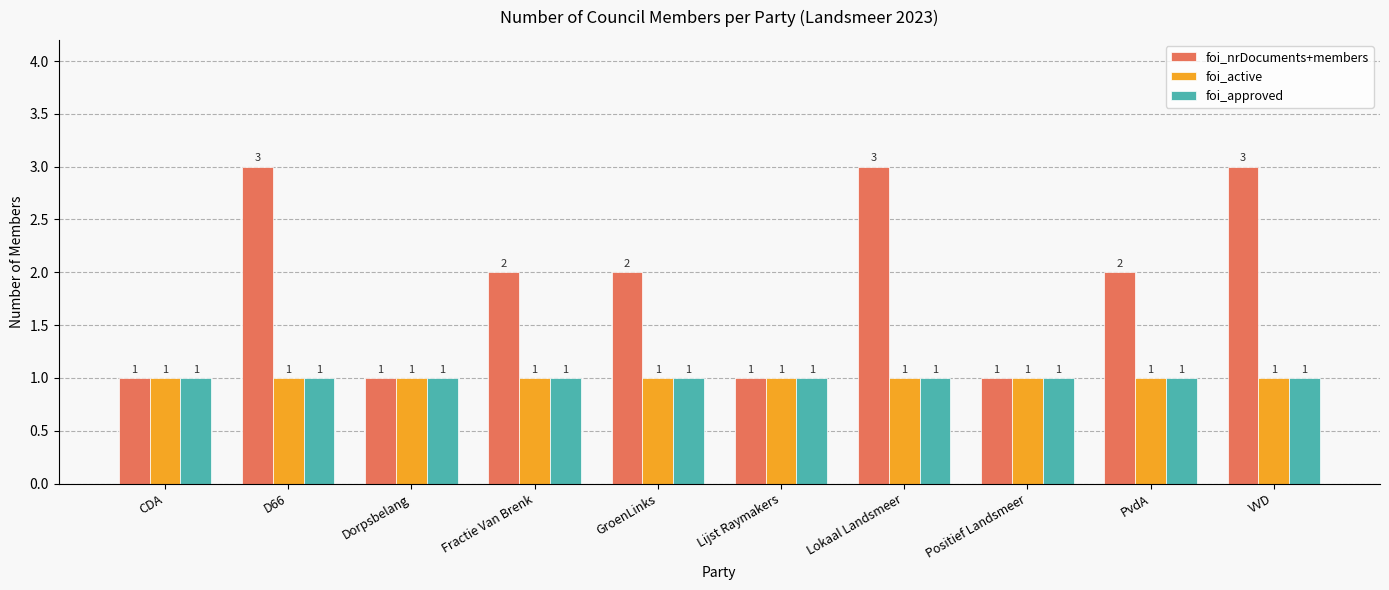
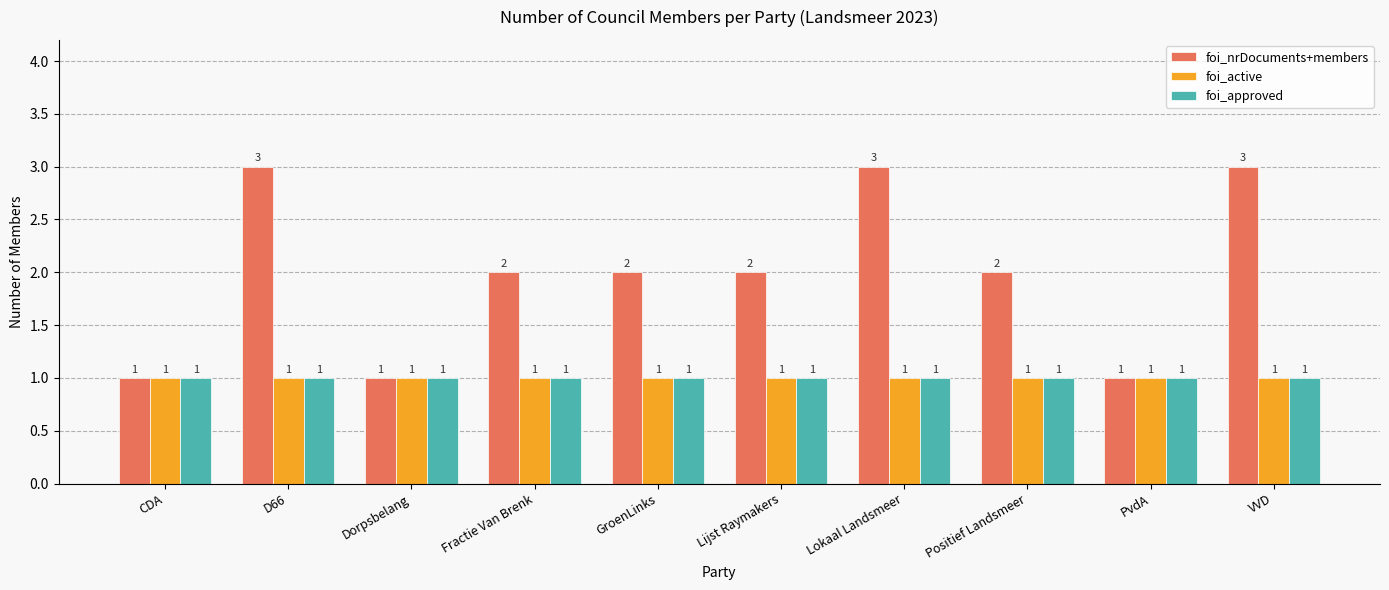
  {
    "foi_nrDocuments+members": {
      "CDA": 1,
      "D66": 3,
      "Dorpsbelang": 1,
      "Fractie Van Brenk": 2,
      "GroenLinks": 2,
-     "Lijst Raymakers": 1,
+     "Lijst Raymakers": 2,
      "Lokaal Landsmeer": 3,
-     "Positief Landsmeer": 1,
-     "PvdA": 2,
+     "Positief Landsmeer": 2,
+     "PvdA": 1,
      "VVD": 3
    },
    "foi_active": {
      "CDA": 1,
      "D66": 1,
      "Dorpsbelang": 1,
      "Fractie Van Brenk": 1,
      "GroenLinks": 1,
      "Lijst Raymakers": 1,
      "Lokaal Landsmeer": 1,
      "Positief Landsmeer": 1,
      "PvdA": 1,
      "VVD": 1
    },
    "foi_approved": {
      "CDA": 1,
      "D66": 1,
      "Dorpsbelang": 1,
      "Fractie Van Brenk": 1,
      "GroenLinks": 1,
      "Lijst Raymakers": 1,
      "Lokaal Landsmeer": 1,
      "Positief Landsmeer": 1,
      "PvdA": 1,
      "VVD": 1
    }
  }
